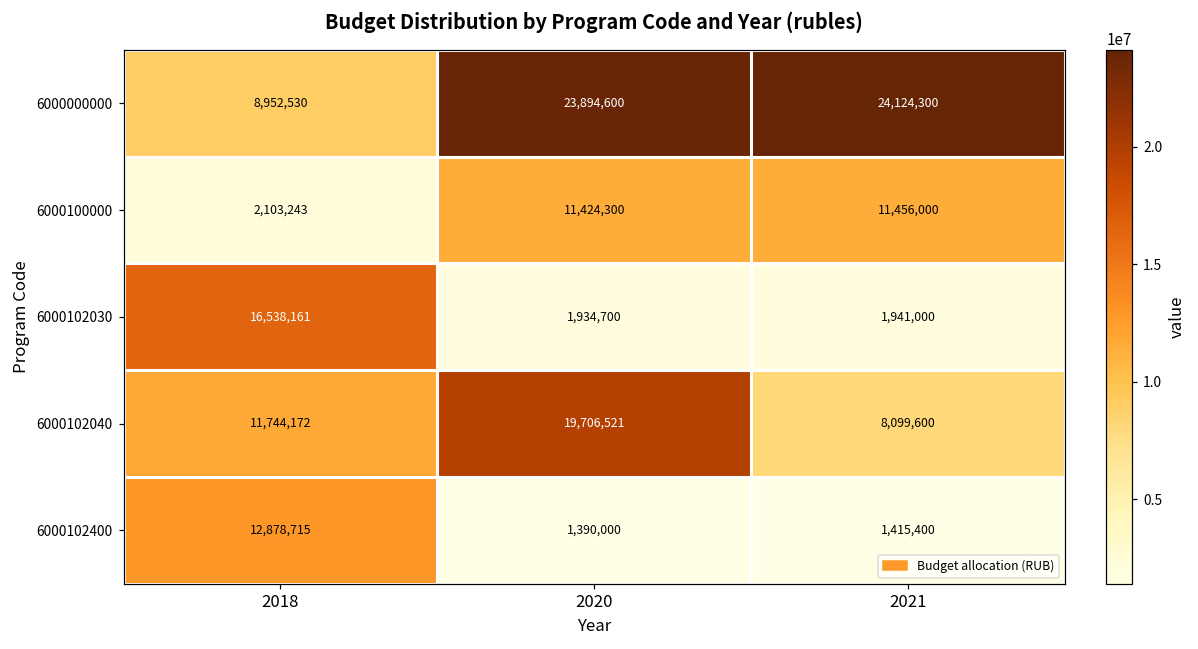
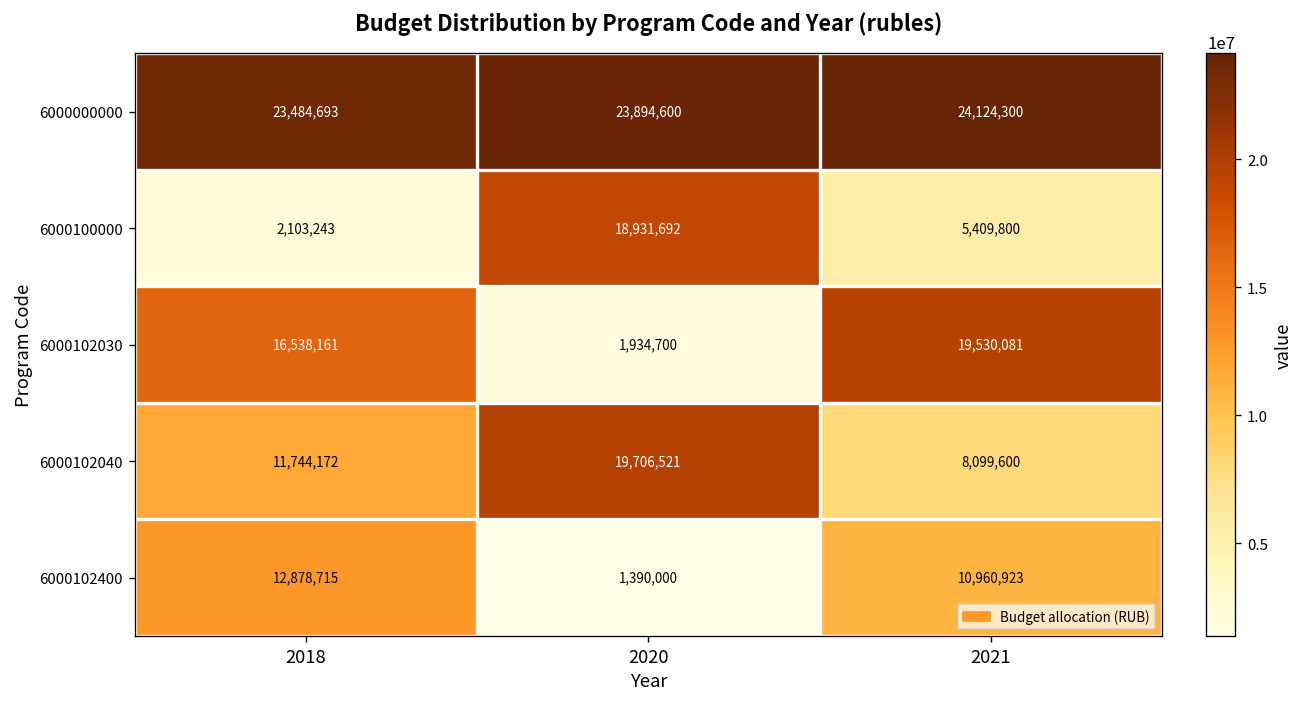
  {
    "6000000000": {
-     "2018": "8,952,530",
+     "2018": "23,484,693",
      "2020": "23,894,600",
      "2021": "24,124,300"
    },
    "6000100000": {
      "2018": "2,103,243",
-     "2020": "11,424,300",
-     "2021": "11,456,000"
+     "2020": "18,931,692",
+     "2021": "5,409,800"
    },
    "6000102030": {
      "2018": "16,538,161",
      "2020": "1,934,700",
-     "2021": "1,941,000"
+     "2021": "19,530,081"
    },
    "6000102040": {
      "2018": "11,744,172",
      "2020": "19,706,521",
      "2021": "8,099,600"
    },
    "6000102400": {
      "2018": "12,878,715",
      "2020": "1,390,000",
-     "2021": "1,415,400"
+     "2021": "10,960,923"
    }
  }
